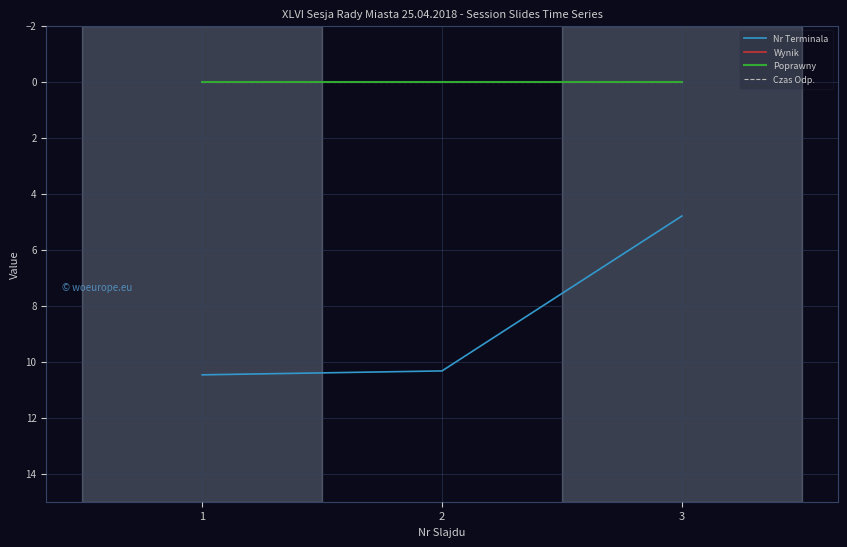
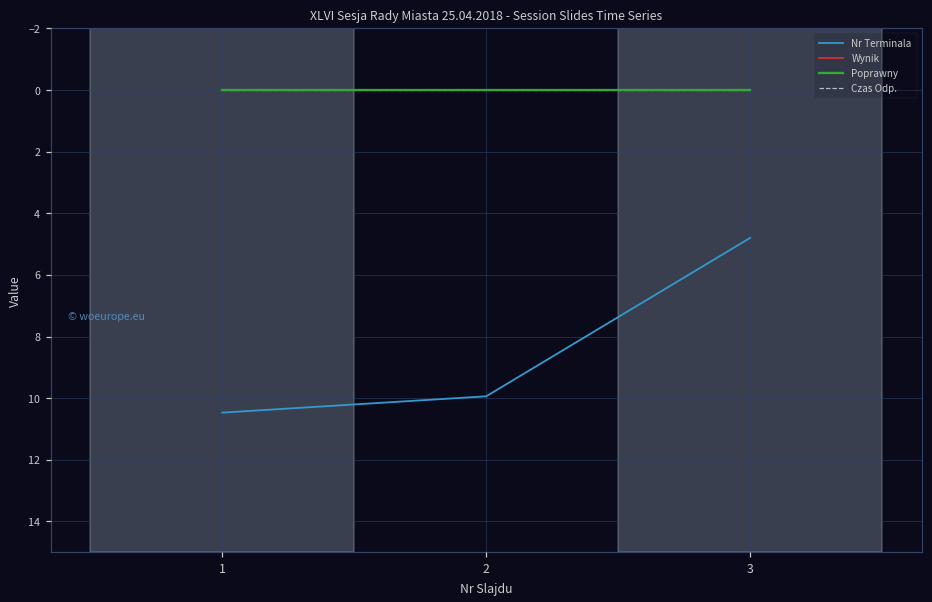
  {
    "Nr Terminala": {
      "1": 10.5,
-     "2": 10.3,
+     "2": 9.9,
      "3": 4.8
    },
    "Czas Odp.": {
      "1": 0.0,
      "2": 0.0,
      "3": 0.0
    }
  }
